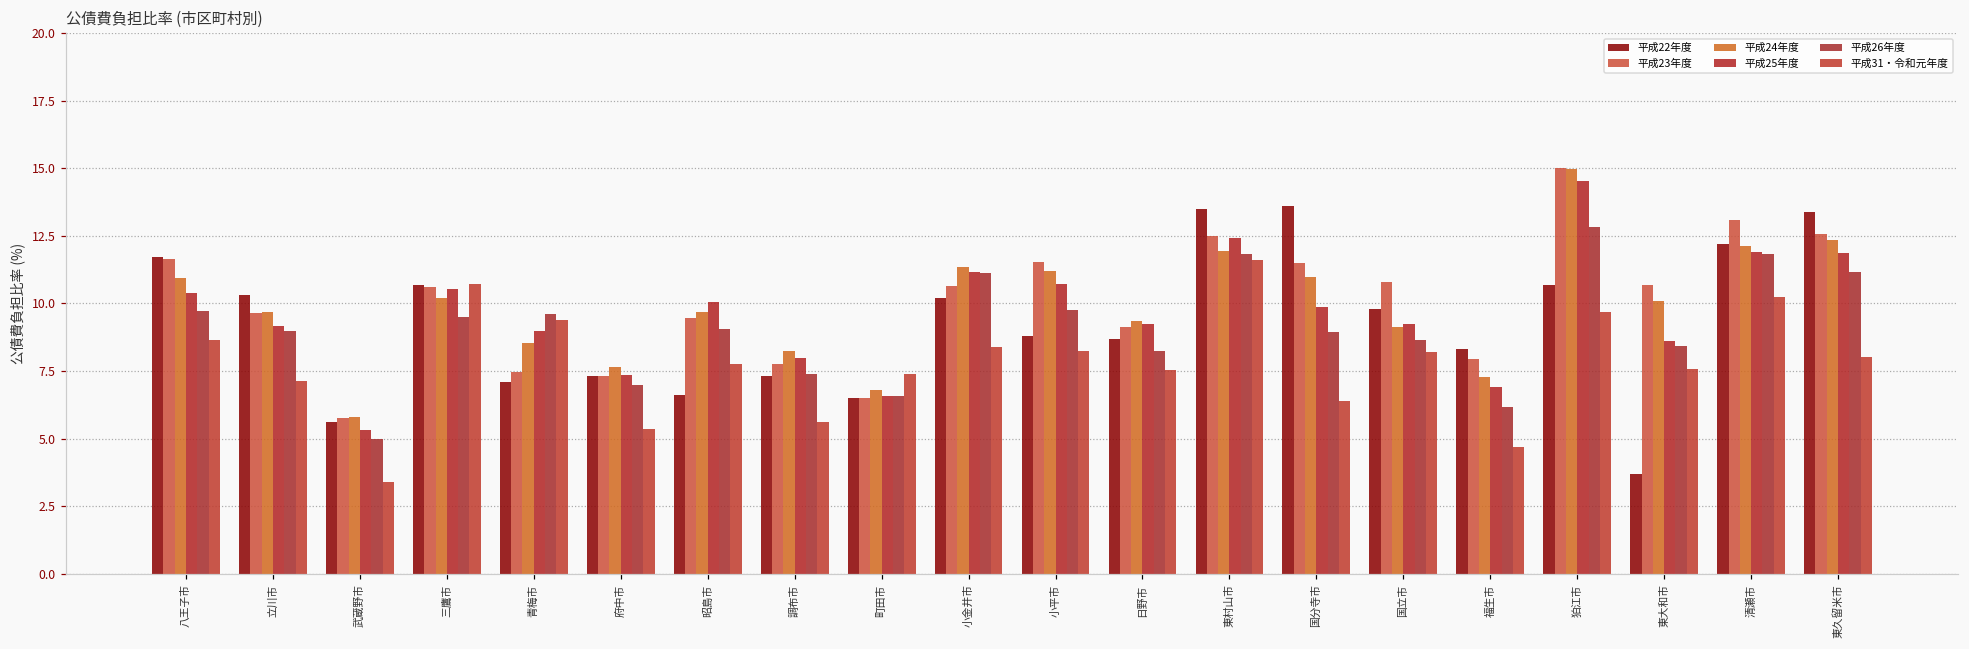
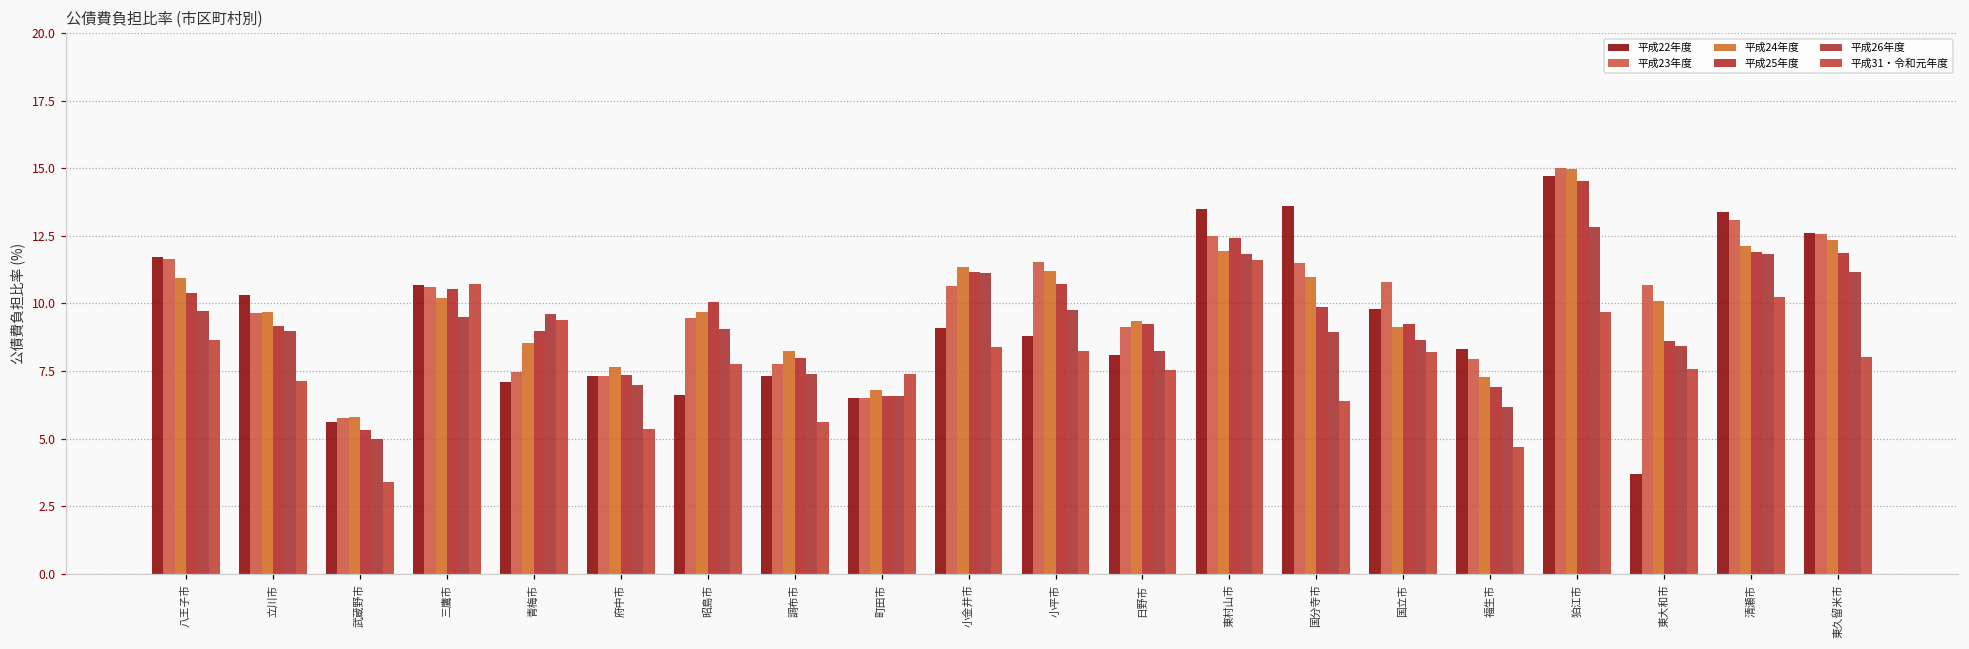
  {
    "平成22年度": {
      "八王子市": 11.7,
      "立川市": 10.3,
      "武蔵野市": 5.6,
      "三鷹市": 10.7,
      "青梅市": 7.1,
      "府中市": 7.3,
      "昭島市": 6.6,
      "調布市": 7.3,
      "町田市": 6.5,
-     "小金井市": 10.2,
+     "小金井市": 9.1,
      "小平市": 8.8,
-     "日野市": 8.7,
+     "日野市": 8.1,
      "東村山市": 13.5,
      "国分寺市": 13.6,
      "国立市": 9.8,
      "福生市": 8.3,
-     "狛江市": 10.7,
+     "狛江市": 14.7,
      "東大和市": 3.7,
-     "清瀬市": 12.2,
-     "東久留米市": 13.4
+     "清瀬市": 13.4,
+     "東久留米市": 12.6
    }
  }
